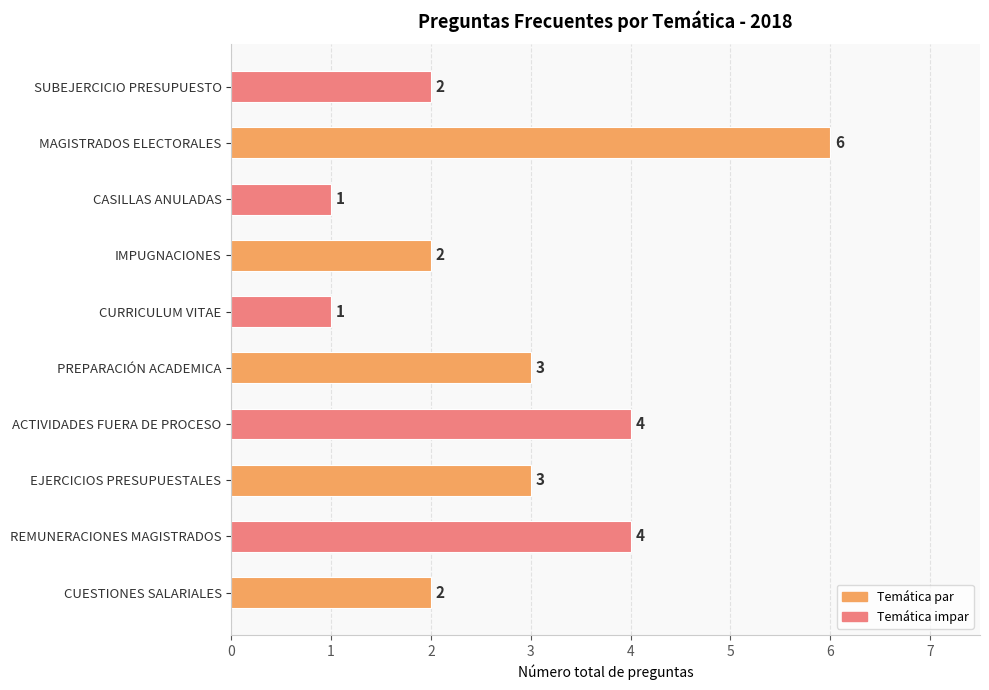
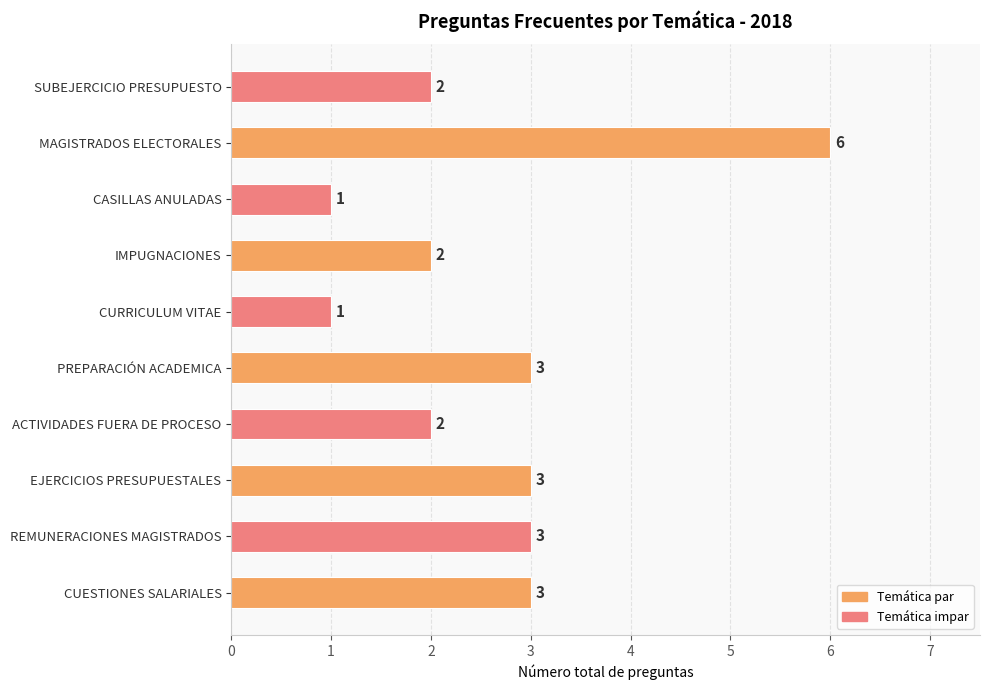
  {
    "SUBEJERCICIO PRESUPUESTO": 2,
    "MAGISTRADOS ELECTORALES": 6,
    "CASILLAS ANULADAS": 1,
    "IMPUGNACIONES": 2,
    "CURRICULUM VITAE": 1,
    "PREPARACIÓN ACADEMICA": 3,
-   "ACTIVIDADES FUERA DE PROCESO": 4,
+   "ACTIVIDADES FUERA DE PROCESO": 2,
    "EJERCICIOS PRESUPUESTALES": 3,
-   "REMUNERACIONES MAGISTRADOS": 4,
-   "CUESTIONES SALARIALES": 2
+   "REMUNERACIONES MAGISTRADOS": 3,
+   "CUESTIONES SALARIALES": 3
  }
